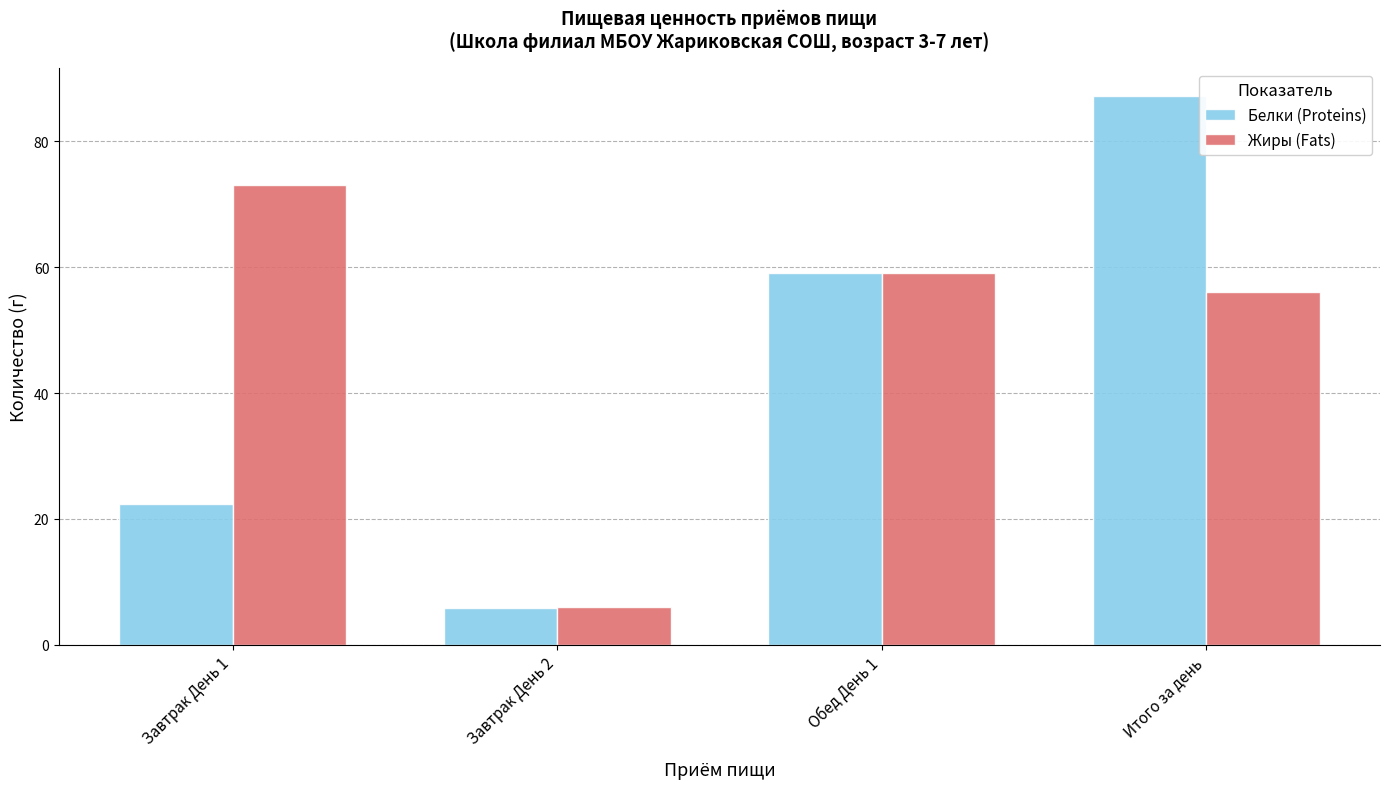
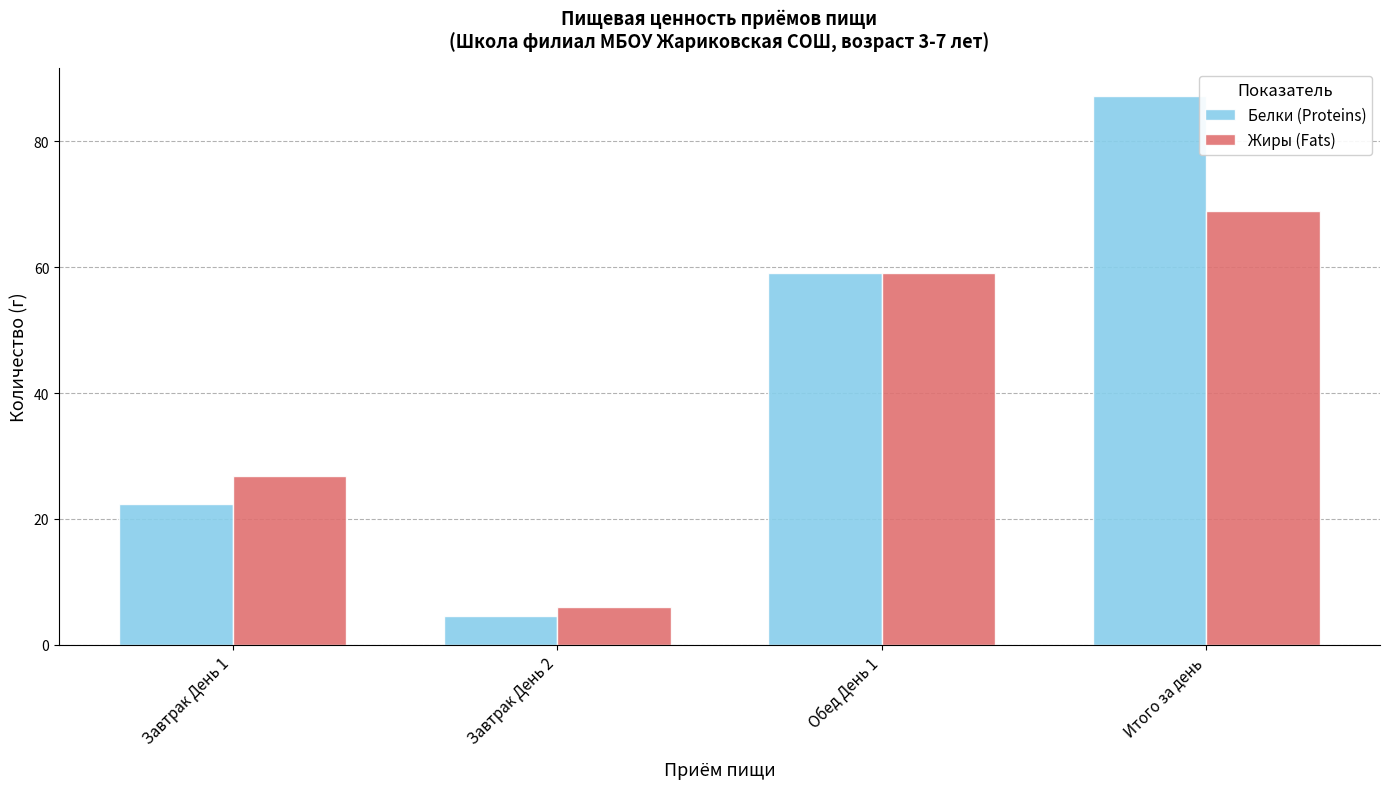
  {
    "Белки (Proteins)": {
      "Завтрак День 1": 22,
-     "Завтрак День 2": 6,
+     "Завтрак День 2": 5,
      "Обед День 1": 59,
      "Итого за день": 87
    },
    "Жиры (Fats)": {
-     "Завтрак День 1": 73,
+     "Завтрак День 1": 27,
      "Завтрак День 2": 6,
      "Обед День 1": 59,
-     "Итого за день": 56
+     "Итого за день": 69
    }
  }
